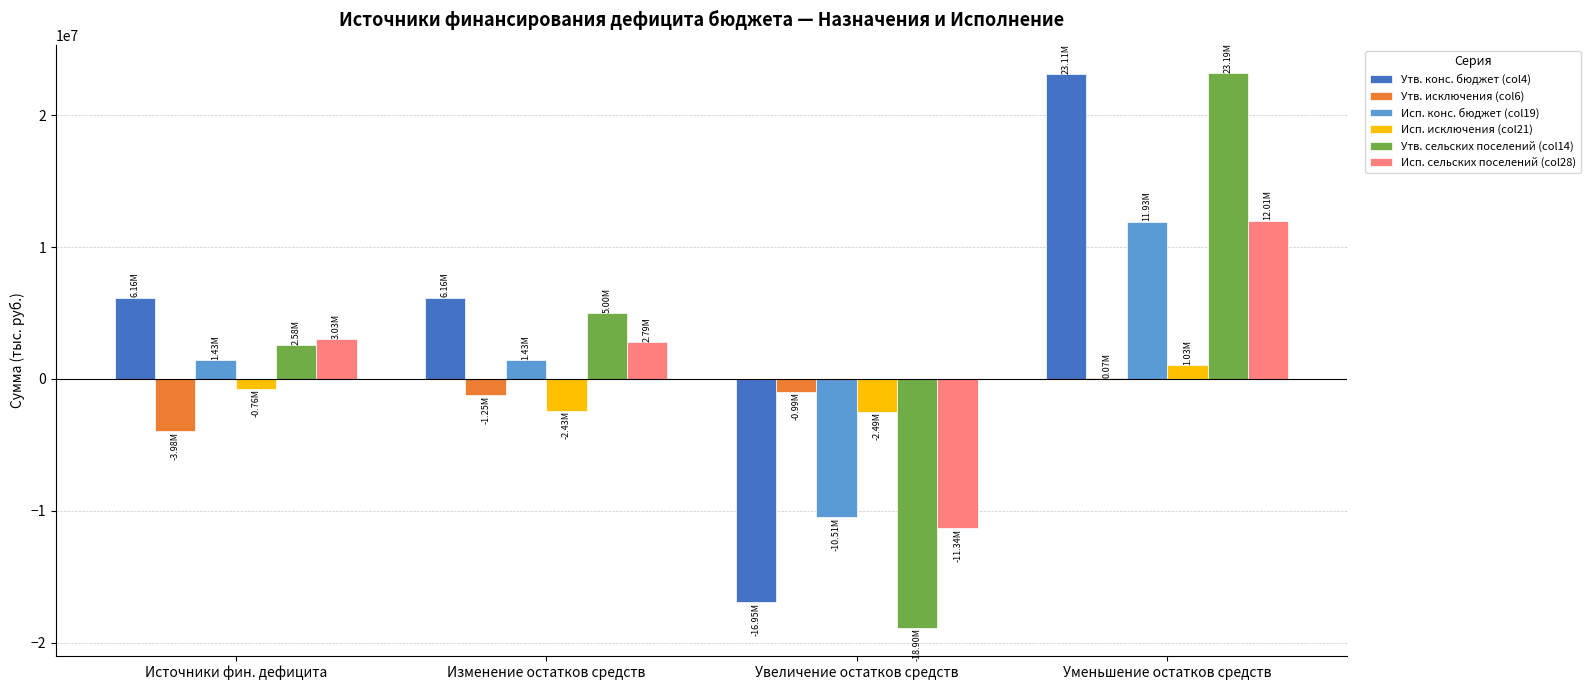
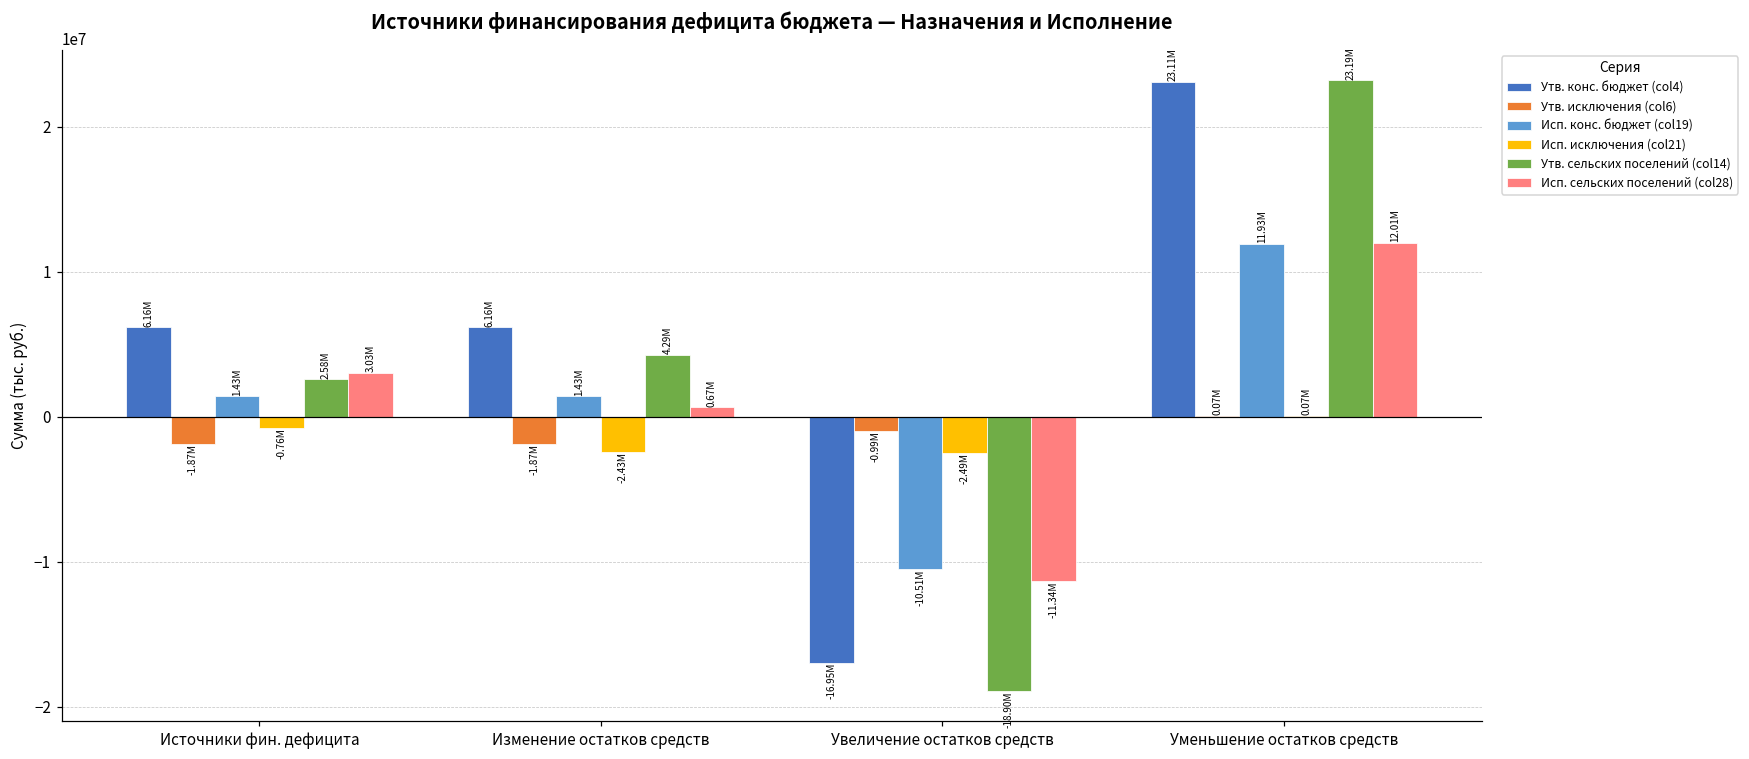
  {
    "Утв. исключения (col6)": {
-     "Источники фин. дефицита": "-3.98M",
-     "Изменение остатков средств": "-1.25M",
+     "Источники фин. дефицита": "-1.87M",
+     "Изменение остатков средств": "-1.87M",
      "Увеличение остатков средств": "-0.99M",
      "Уменьшение остатков средств": "0.07M"
    },
    "Исп. исключения (col21)": {
      "Источники фин. дефицита": "-0.76M",
      "Изменение остатков средств": "-2.43M",
      "Увеличение остатков средств": "-2.49M",
-     "Уменьшение остатков средств": "1.03M"
+     "Уменьшение остатков средств": "0.07M"
    },
    "Утв. сельских поселений (col14)": {
      "Источники фин. дефицита": "2.58M",
-     "Изменение остатков средств": "5.00M",
+     "Изменение остатков средств": "4.29M",
      "Увеличение остатков средств": "-18.90M",
      "Уменьшение остатков средств": "23.19M"
    },
    "Исп. сельских поселений (col28)": {
      "Источники фин. дефицита": "3.03M",
-     "Изменение остатков средств": "2.79M",
+     "Изменение остатков средств": "0.67M",
      "Увеличение остатков средств": "-11.34M",
      "Уменьшение остатков средств": "12.01M"
    }
  }
